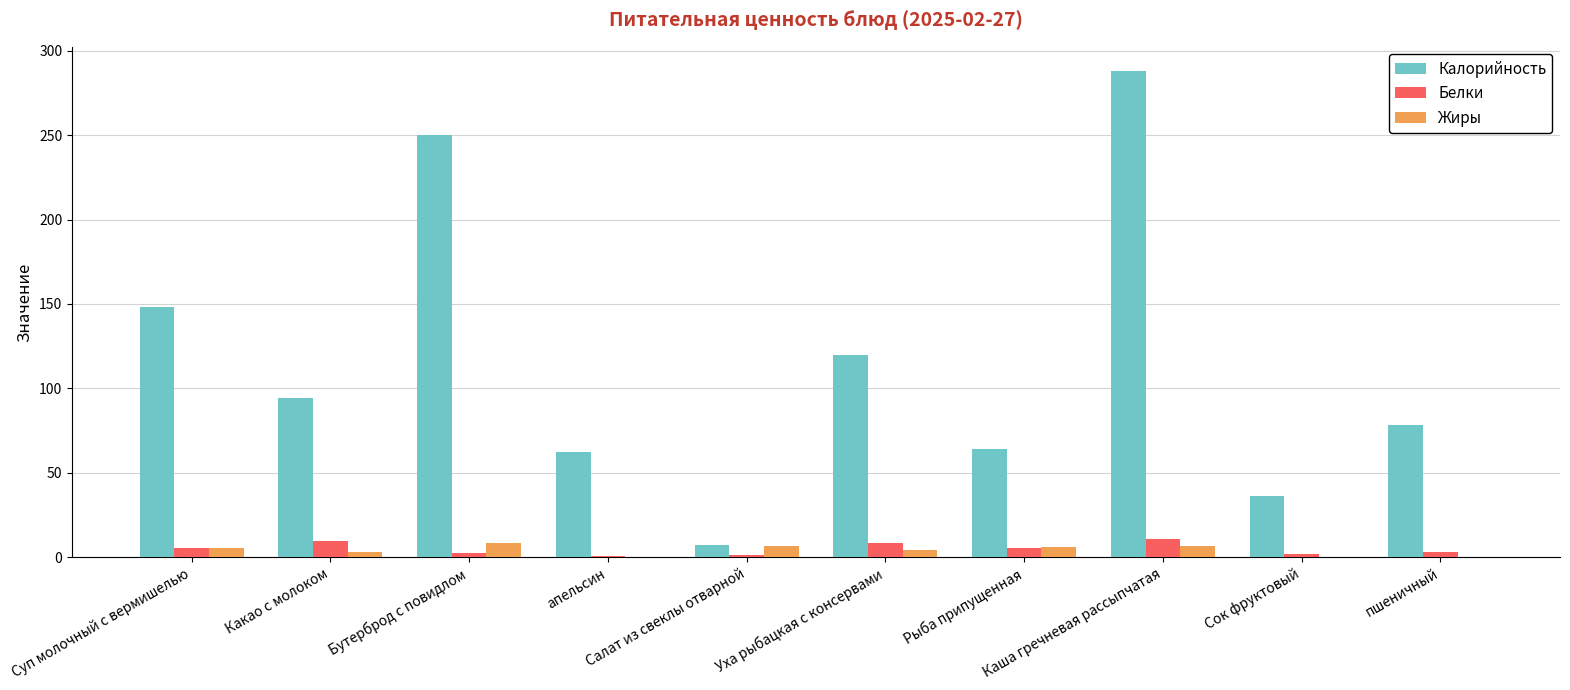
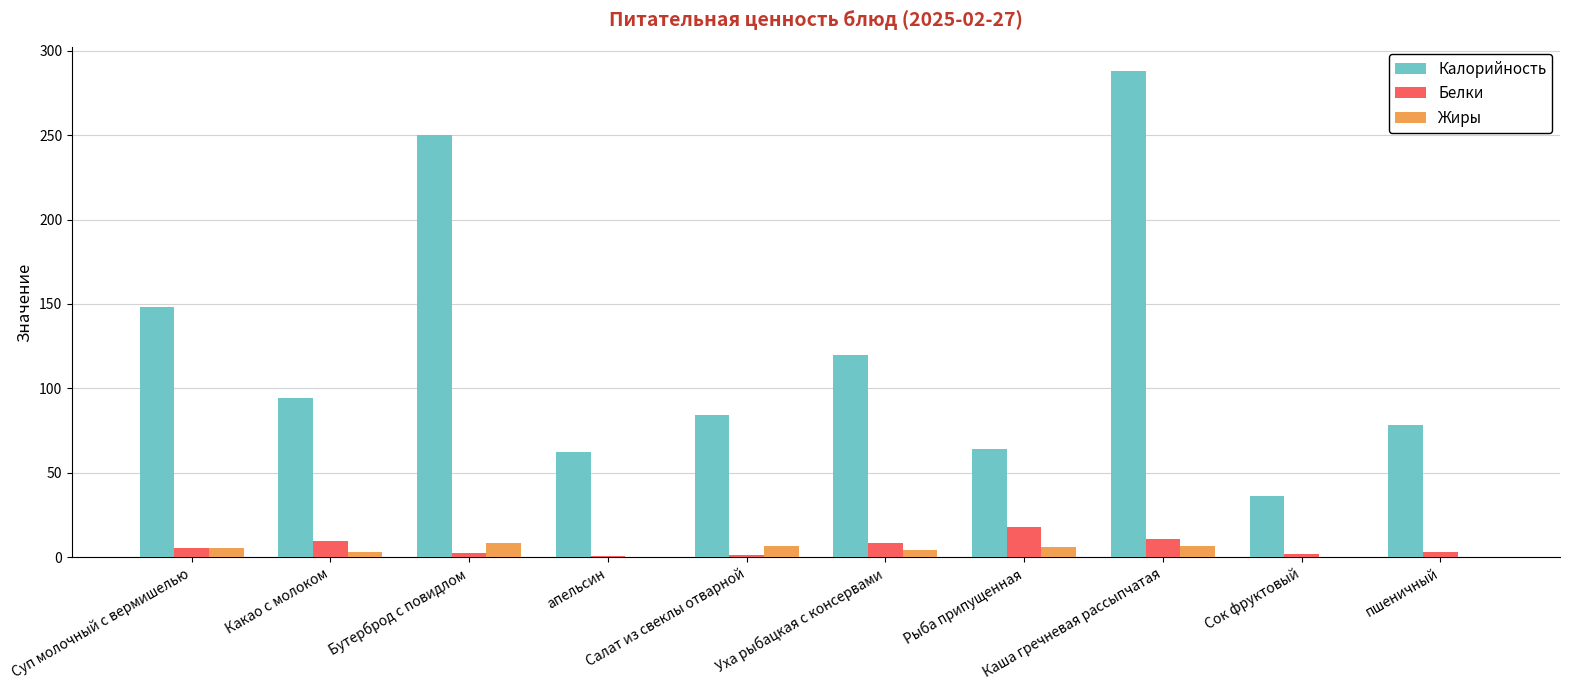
  {
    "Калорийность": {
      "Суп молочный с вермишелью": 148,
      "Какао с молоком": 94,
      "Бутерброд с повидлом": 250,
      "апельсин": 62,
-     "Салат из свеклы отварной": 7,
+     "Салат из свеклы отварной": 84,
      "Уха рыбацкая с консервами": 120,
      "Рыба припущенная": 64,
      "Каша гречневая рассыпчатая": 288,
      "Сок фруктовый": 36,
      "пшеничный": 78
    },
    "Белки": {
      "Суп молочный с вермишелью": 6,
      "Какао с молоком": 10,
      "Бутерброд с повидлом": 3,
      "Уха рыбацкая с консервами": 9,
-     "Рыба припущенная": 5,
+     "Рыба припущенная": 18,
      "Каша гречневая рассыпчатая": 10,
      "Сок фруктовый": 2,
      "пшеничный": 3
    },
    "Жиры": {
      "Суп молочный с вермишелью": 5,
      "Какао с молоком": 3,
      "Бутерброд с повидлом": 8,
      "Салат из свеклы отварной": 7,
      "Уха рыбацкая с консервами": 4,
      "Рыба припущенная": 6,
      "Каша гречневая рассыпчатая": 7,
      "пшеничный": 0
    }
  }
